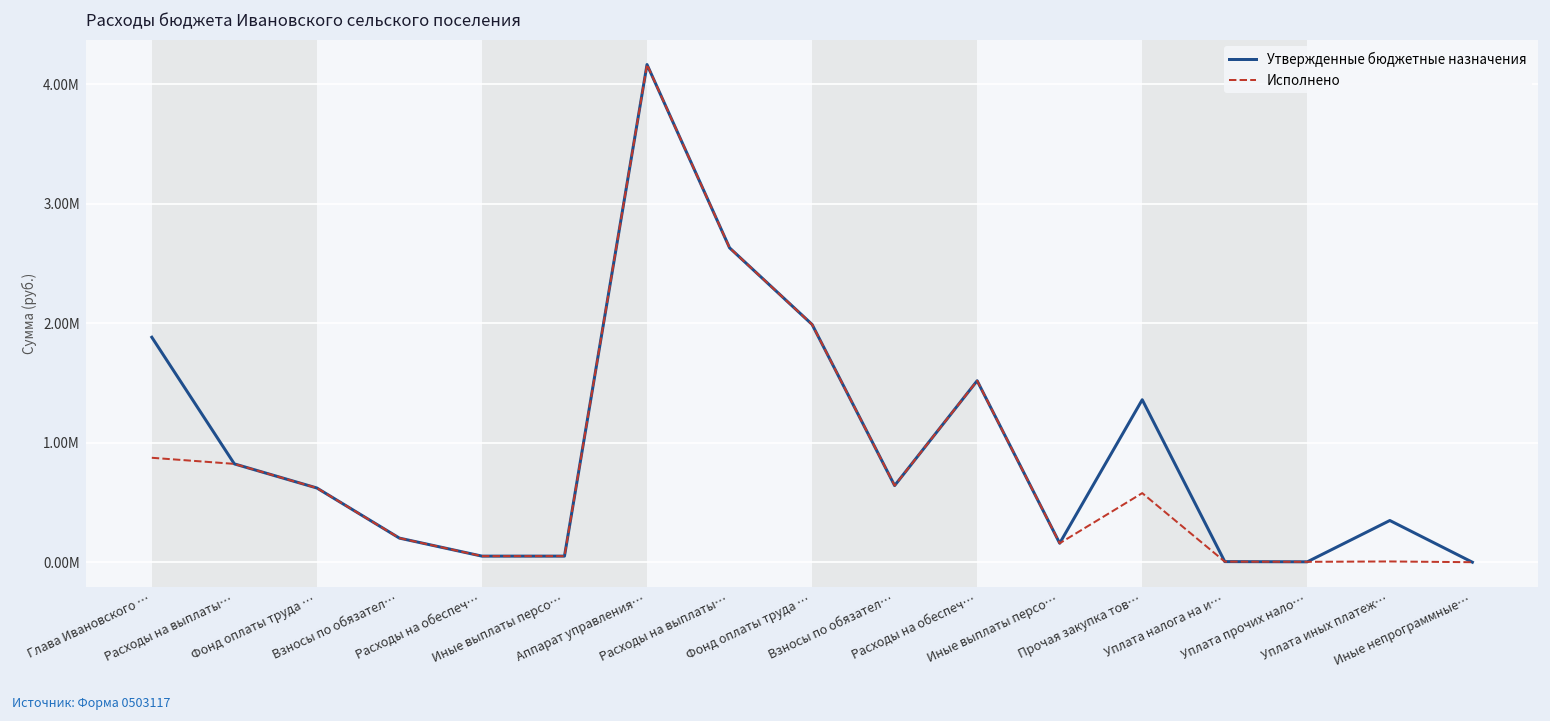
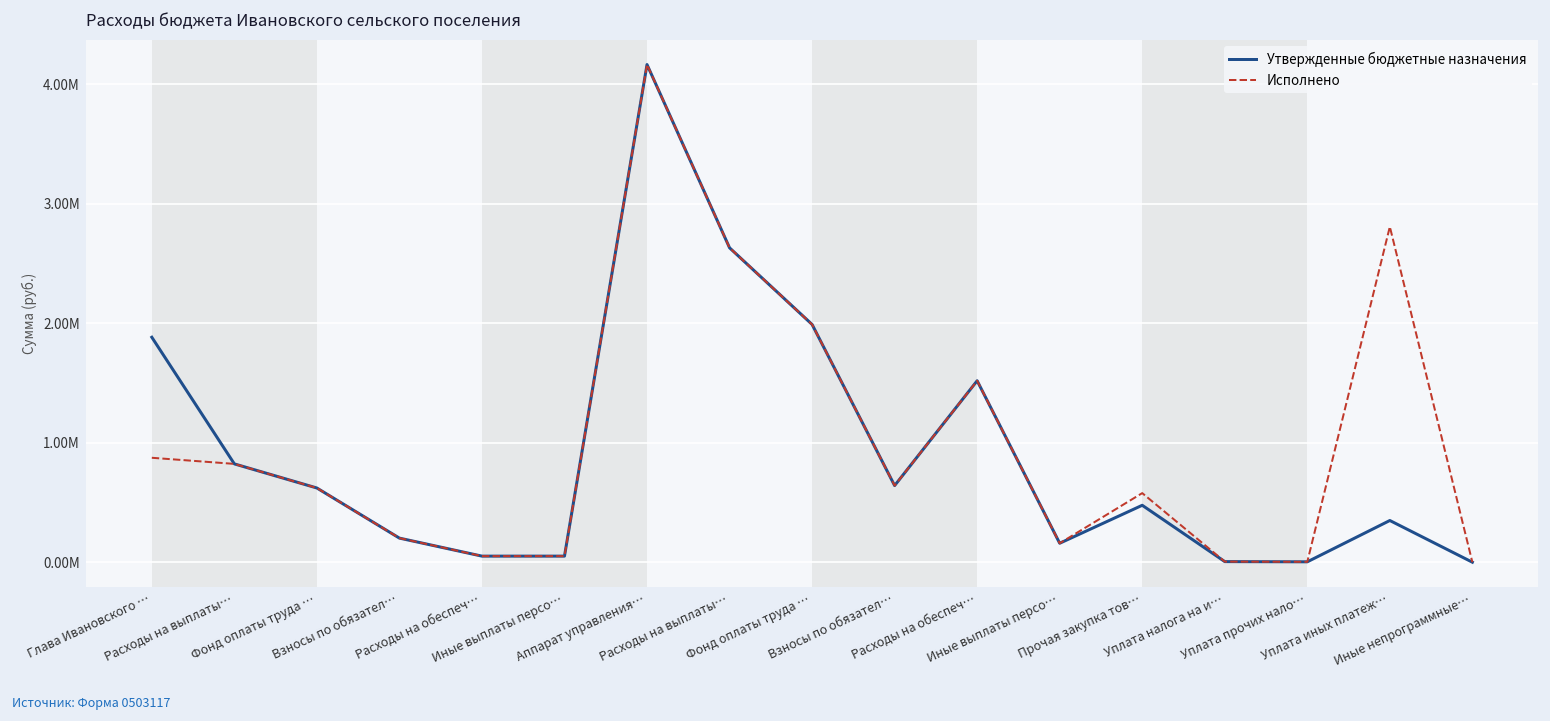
  {
    "Утвержденные бюджетные назначения": {
      "Глава Ивановского …": 1900000,
-     "Прочая закупка тов…": 1400000,
+     "Прочая закупка тов…": 500000,
      "Уплата иных платеж…": 300000
    },
    "Исполнено": {
      "Глава Ивановского …": 900000,
      "Прочая закупка тов…": 600000,
-     "Уплата иных платеж…": 0
+     "Уплата иных платеж…": 2800000
    }
  }
